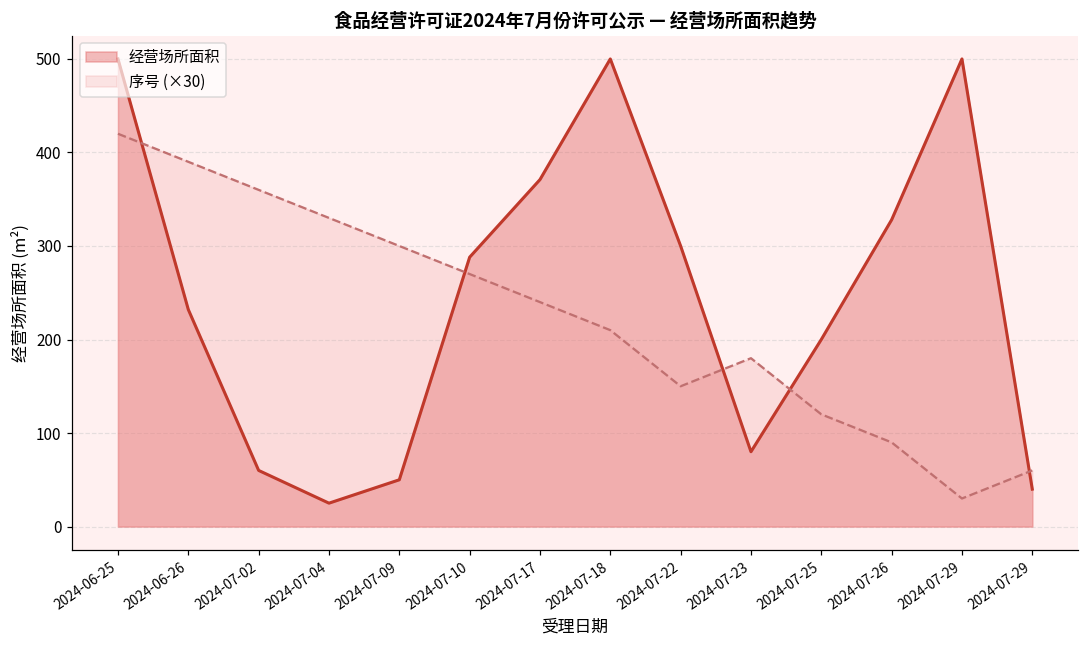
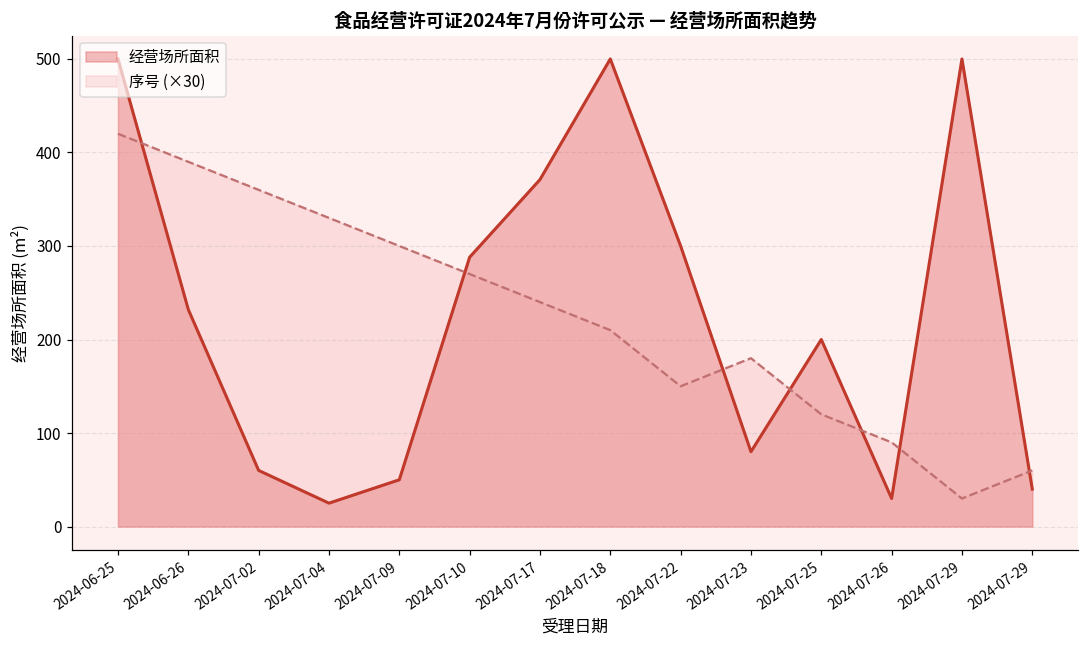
  {
    "经营场所面积": {
      "2024-06-26": 230,
      "2024-07-02": 60,
      "2024-07-04": 30,
      "2024-07-09": 50,
      "2024-07-10": 290,
      "2024-07-17": 370,
      "2024-07-18": 500,
      "2024-07-22": 300,
      "2024-07-23": 80,
      "2024-07-25": 200,
-     "2024-07-26": 330
+     "2024-07-26": 30
    },
    "序号 (×30)": {
      "2024-06-25": 420,
      "2024-06-26": 390,
      "2024-07-02": 360,
      "2024-07-04": 330,
      "2024-07-09": 300,
      "2024-07-10": 270,
      "2024-07-17": 240,
      "2024-07-18": 210,
      "2024-07-22": 150,
      "2024-07-23": 180,
      "2024-07-25": 120,
      "2024-07-26": 90
    }
  }
